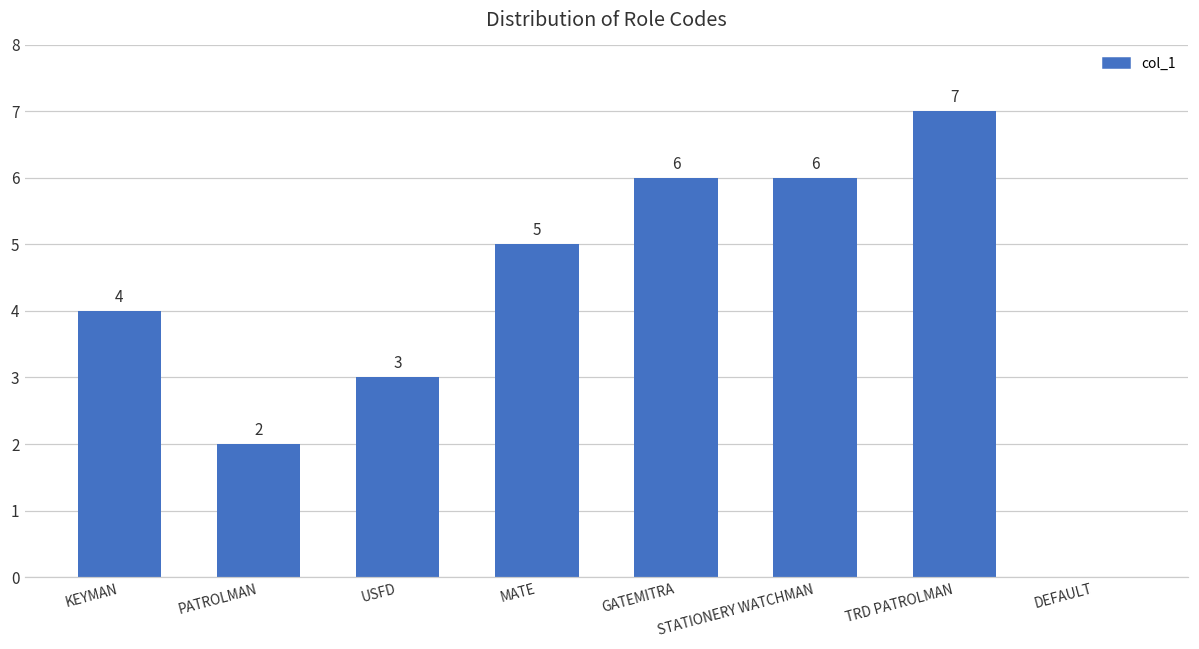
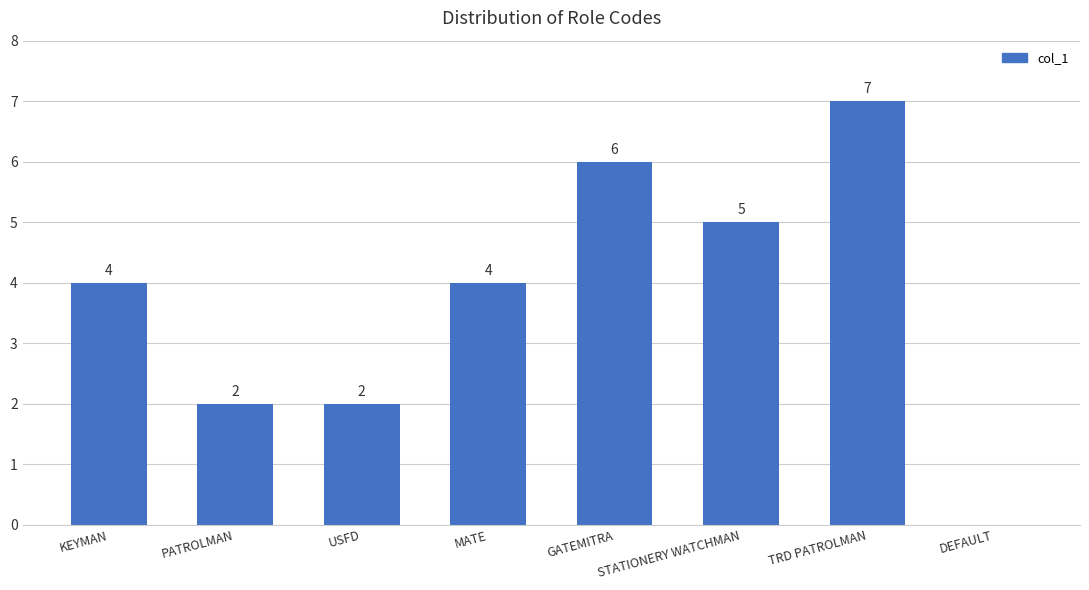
  {
    "KEYMAN": 4,
    "PATROLMAN": 2,
-   "USFD": 3,
-   "MATE": 5,
+   "USFD": 2,
+   "MATE": 4,
    "GATEMITRA": 6,
-   "STATIONERY WATCHMAN": 6,
+   "STATIONERY WATCHMAN": 5,
    "TRD PATROLMAN": 7
  }
